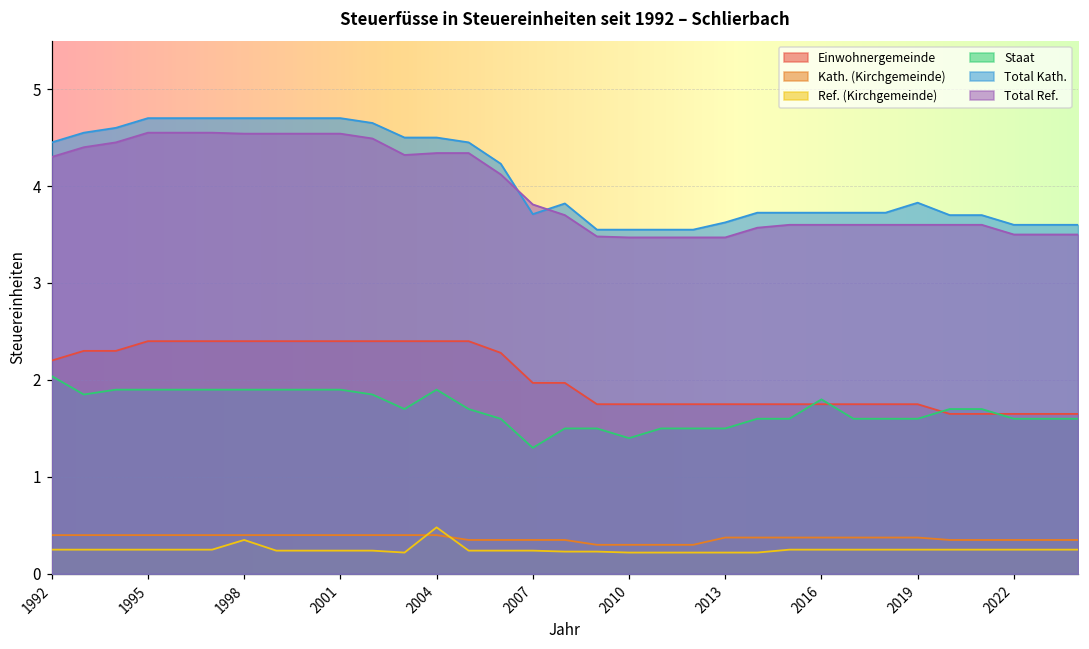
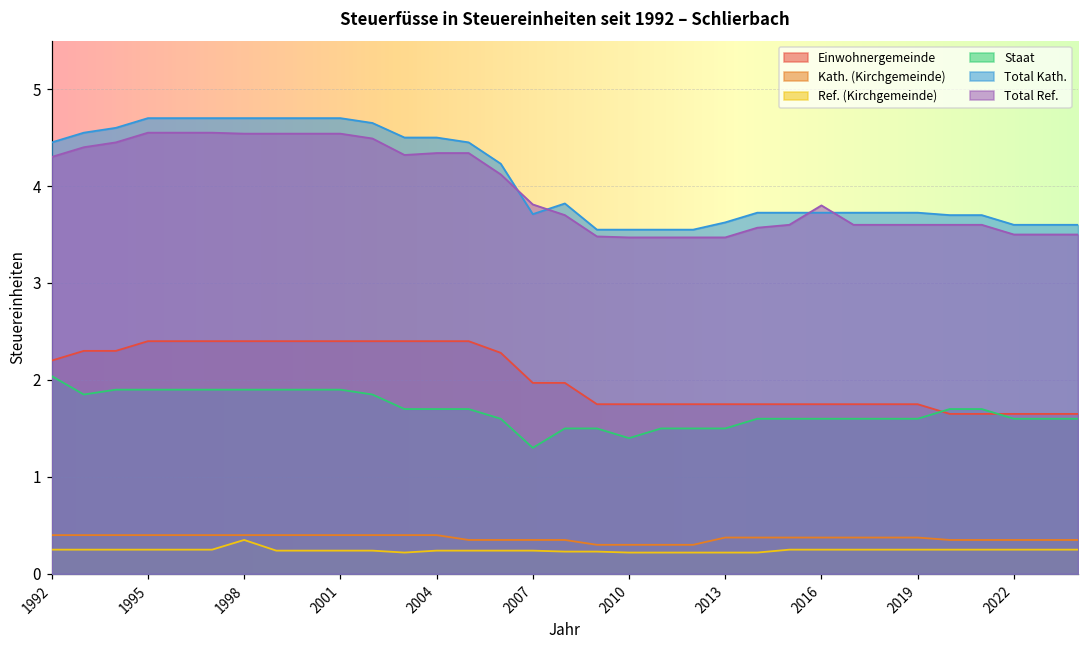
  {
    "Ref. (Kirchgemeinde)": {
      "1992": 0.3,
      "1995": 0.3,
      "1998": 0.4,
      "2001": 0.2,
-     "2004": 0.5,
+     "2004": 0.2,
      "2007": 0.2,
      "2010": 0.2,
      "2013": 0.2,
      "2016": 0.3,
      "2019": 0.3,
      "2022": 0.3
    },
    "Staat": {
      "1992": 2.0,
      "1995": 1.9,
      "1998": 1.9,
      "2001": 1.9,
-     "2004": 1.9,
+     "2004": 1.7,
      "2007": 1.3,
      "2010": 1.4,
      "2013": 1.5,
-     "2016": 1.8,
+     "2016": 1.6,
      "2019": 1.6,
      "2022": 1.6
    },
    "Total Kath.": {
      "1992": 4.5,
      "1995": 4.7,
      "1998": 4.7,
      "2001": 4.7,
      "2004": 4.5,
      "2007": 3.7,
      "2010": 3.6,
      "2013": 3.6,
      "2016": 3.7,
-     "2019": 3.8,
+     "2019": 3.7,
      "2022": 3.6
    },
    "Total Ref.": {
      "1992": 4.3,
      "1995": 4.6,
      "1998": 4.5,
      "2001": 4.5,
      "2004": 4.3,
      "2007": 3.8,
      "2010": 3.5,
      "2013": 3.5,
-     "2016": 3.6,
+     "2016": 3.8,
      "2019": 3.6,
      "2022": 3.5
    }
  }
